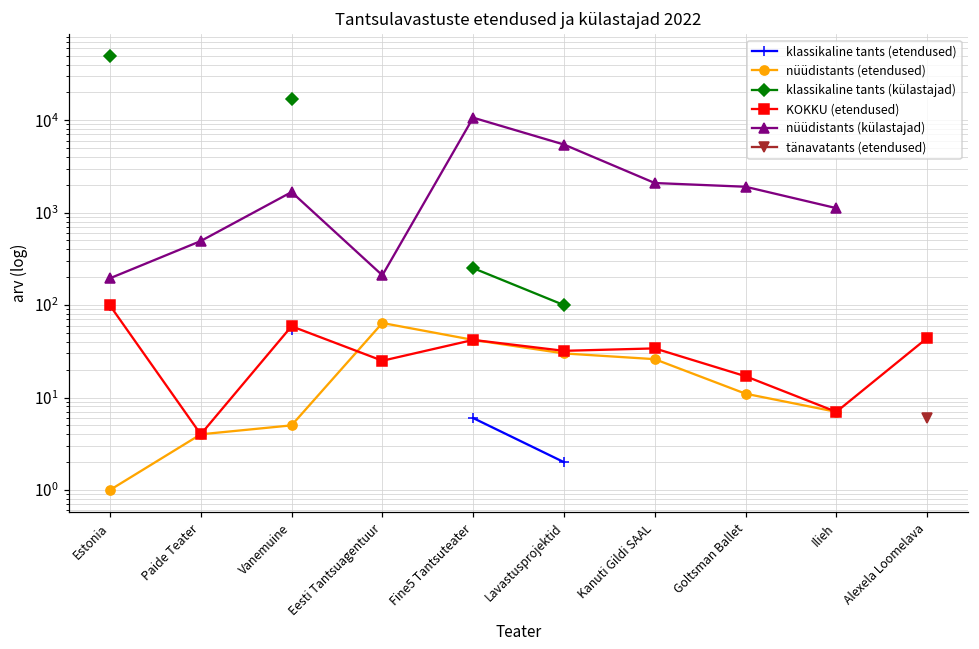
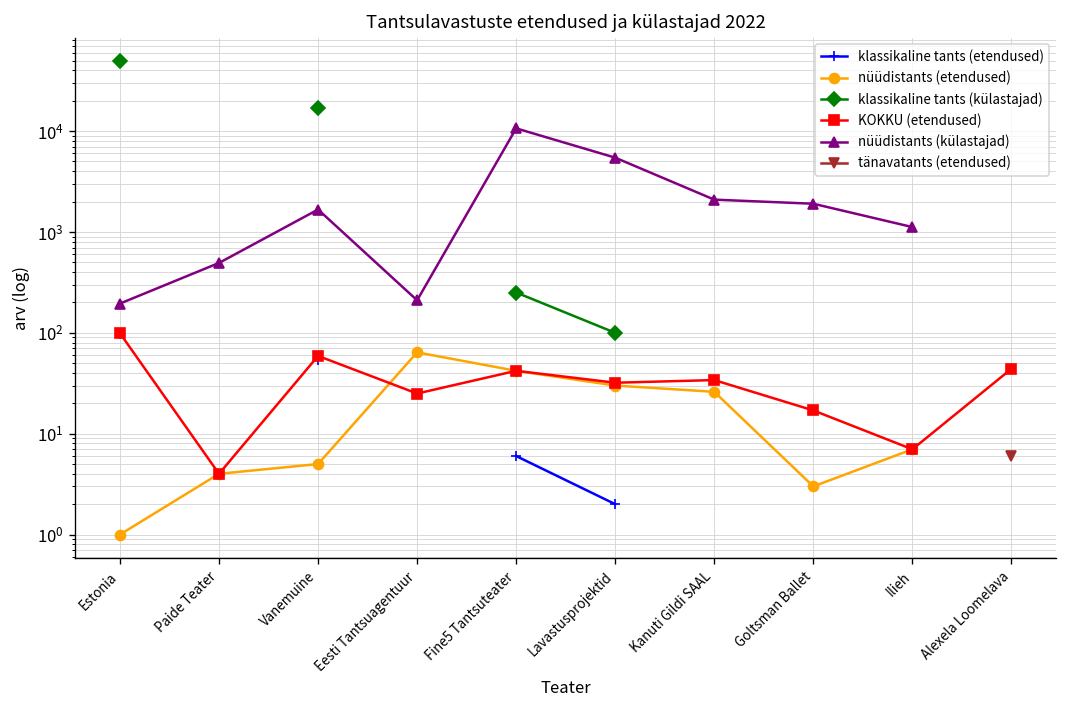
  {
    "klassikaline tants (etendused)": {
      "Vanemuine": 50,
      "Fine5 Tantsuteater": 6,
      "Lavastusprojektid": 2
    },
    "nüüdistants (etendused)": {
      "Estonia": 1,
      "Vanemuine": 5,
      "Eesti Tantsuagentuur": 60,
      "Kanuti Gildi SAAL": 26,
-     "Goltsman Ballet": 11
+     "Goltsman Ballet": 3
    },
    "klassikaline tants (külastajad)": {
      "Estonia": 50000,
      "Vanemuine": 17000,
      "Fine5 Tantsuteater": 250,
      "Lavastusprojektid": 100
    },
    "KOKKU (etendused)": {
      "Vanemuine": 60,
      "Eesti Tantsuagentuur": 25,
      "Kanuti Gildi SAAL": 34,
      "Goltsman Ballet": 17,
      "Alexela Loomelava": 40
    },
    "nüüdistants (külastajad)": {
      "Estonia": 200,
      "Paide Teater": 500,
      "Vanemuine": 1700,
      "Eesti Tantsuagentuur": 210,
      "Fine5 Tantsuteater": 11000,
      "Lavastusprojektid": 5000,
      "Kanuti Gildi SAAL": 2100,
      "Goltsman Ballet": 1900,
      "Ilieh": 1100
    },
    "tänavatants (etendused)": {
      "Alexela Loomelava": 6
    }
  }
